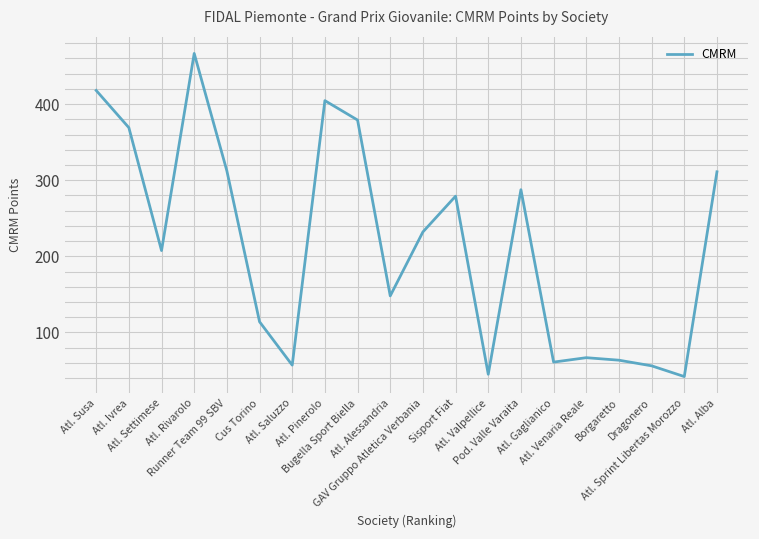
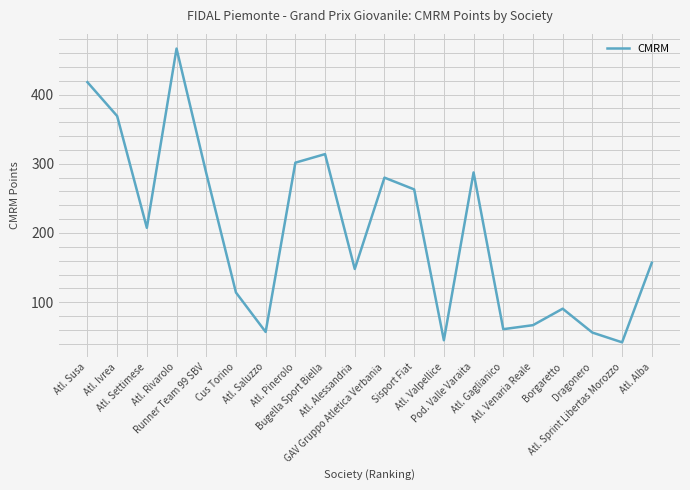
  {
    "Atl. Susa": 420,
    "Atl. Ivrea": 370,
    "Atl. Settimese": 210,
    "Atl. Rivarolo": 470,
-   "Runner Team 99 SBV": 310,
+   "Runner Team 99 SBV": 290,
    "Cus Torino": 110,
    "Atl. Saluzzo": 60,
-   "Atl. Pinerolo": 400,
-   "Bugella Sport Biella": 380,
+   "Atl. Pinerolo": 300,
+   "Bugella Sport Biella": 310,
    "Atl. Alessandria": 150,
-   "GAV Gruppo Atletica Verbania": 230,
-   "Sisport Fiat": 280,
+   "GAV Gruppo Atletica Verbania": 280,
+   "Sisport Fiat": 260,
    "Atl. Valpellice": 50,
    "Pod. Valle Varaita": 290,
    "Atl. Gaglianico": 60,
    "Atl. Venaria Reale": 70,
-   "Borgaretto": 60,
+   "Borgaretto": 90,
    "Dragonero": 60,
    "Atl. Sprint Libertas Morozzo": 40,
-   "Atl. Alba": 310
+   "Atl. Alba": 160
  }
